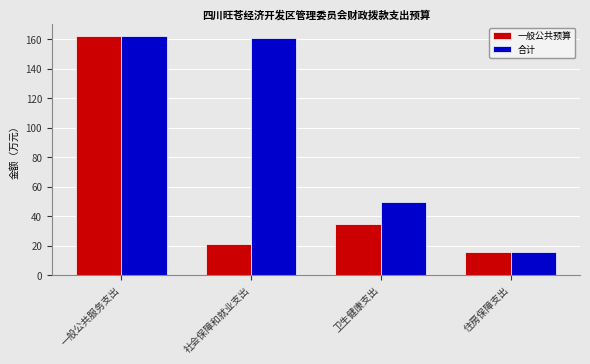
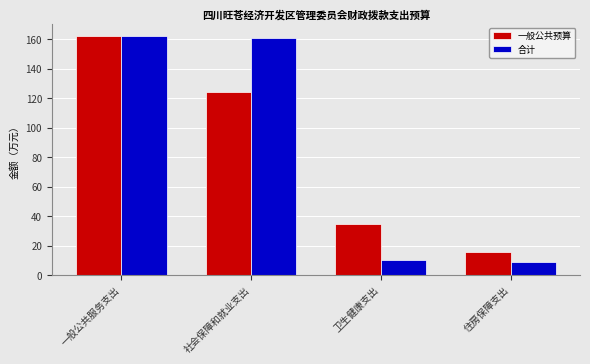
  {
    "一般公共预算": {
      "一般公共服务支出": 162,
-     "社会保障和就业支出": 21,
+     "社会保障和就业支出": 124,
      "卫生健康支出": 34,
      "住房保障支出": 15
    },
    "合计": {
      "一般公共服务支出": 162,
      "社会保障和就业支出": 161,
-     "卫生健康支出": 50,
-     "住房保障支出": 15
+     "卫生健康支出": 10,
+     "住房保障支出": 9
    }
  }
